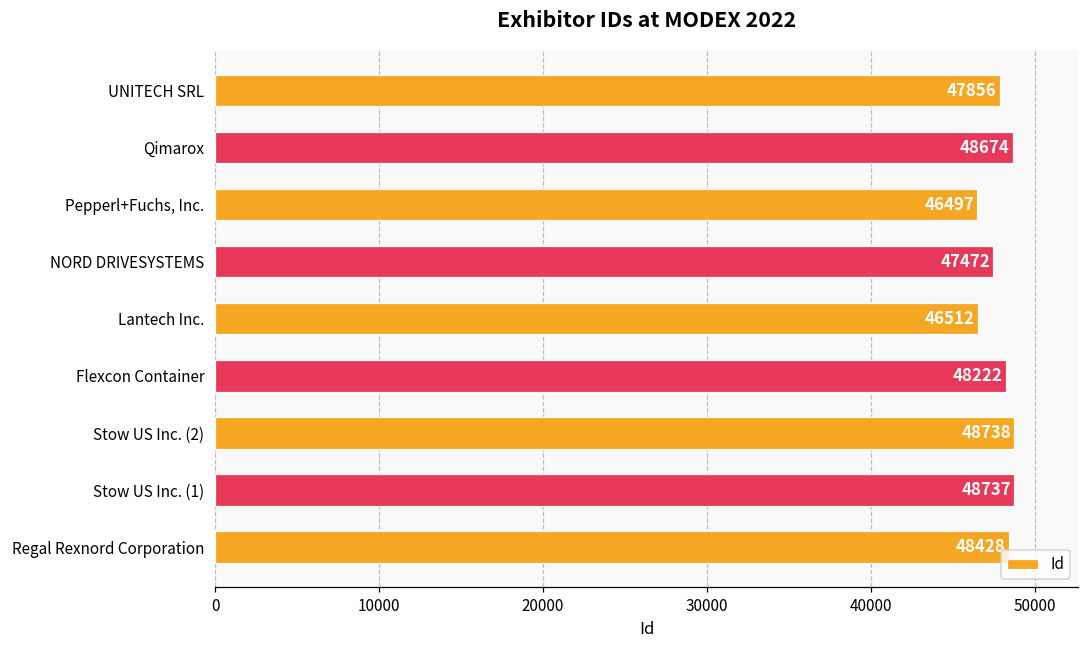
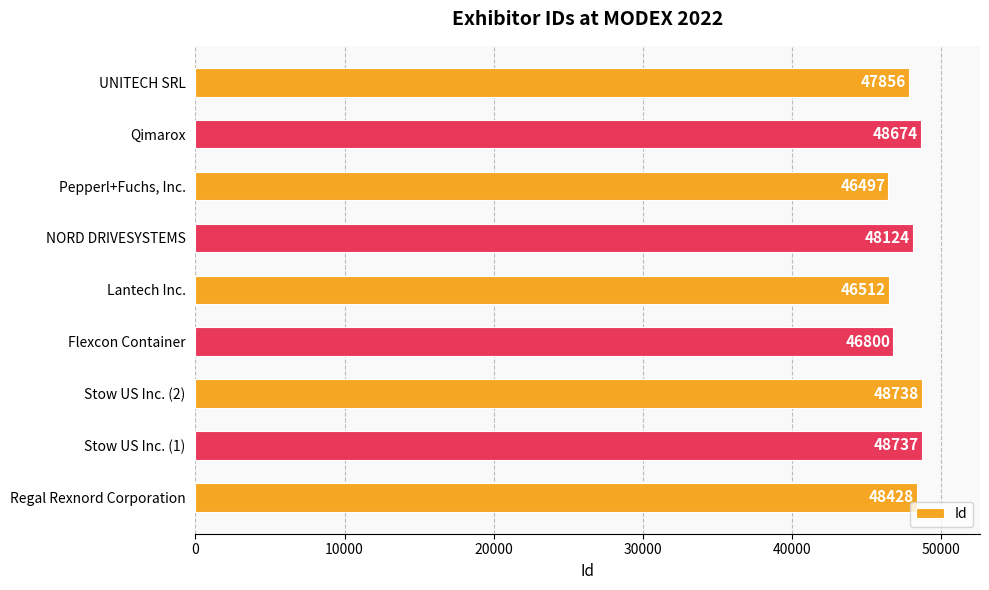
  {
    "UNITECH SRL": 47856,
    "Qimarox": 48674,
    "Pepperl+Fuchs, Inc.": 46497,
-   "NORD DRIVESYSTEMS": 47472,
+   "NORD DRIVESYSTEMS": 48124,
    "Lantech Inc.": 46512,
-   "Flexcon Container": 48222,
+   "Flexcon Container": 46800,
    "Stow US Inc. (2)": 48738,
    "Stow US Inc. (1)": 48737
  }
